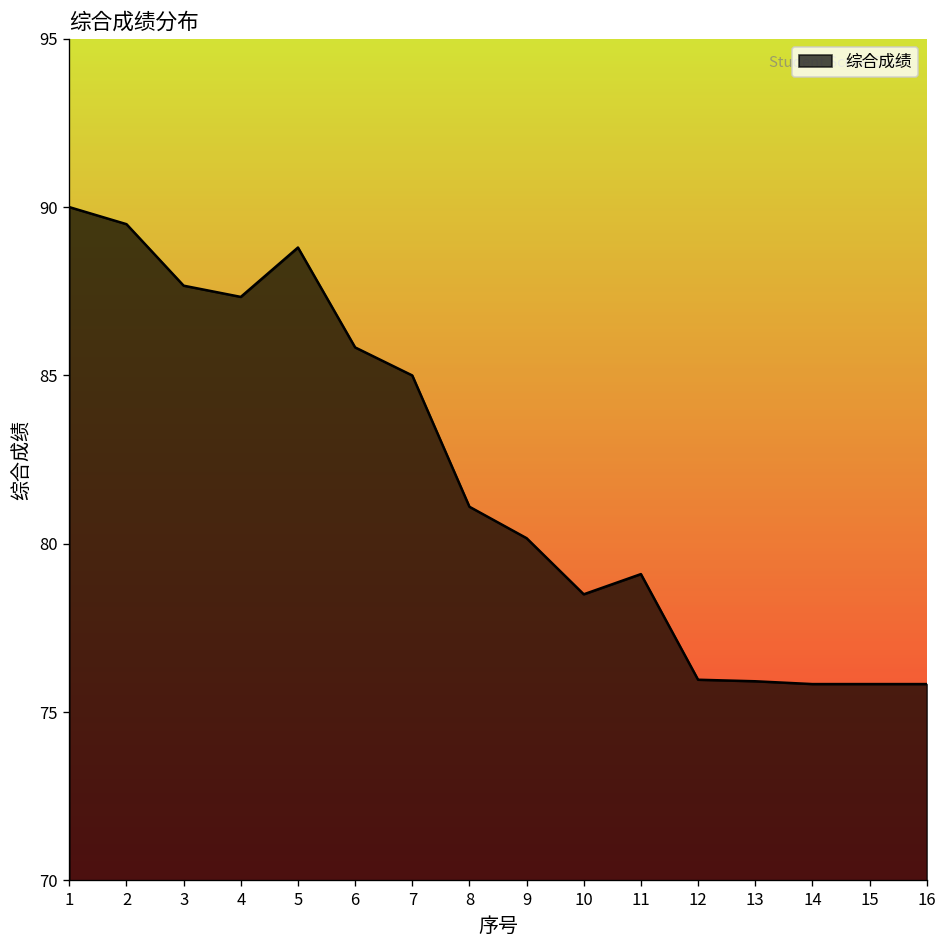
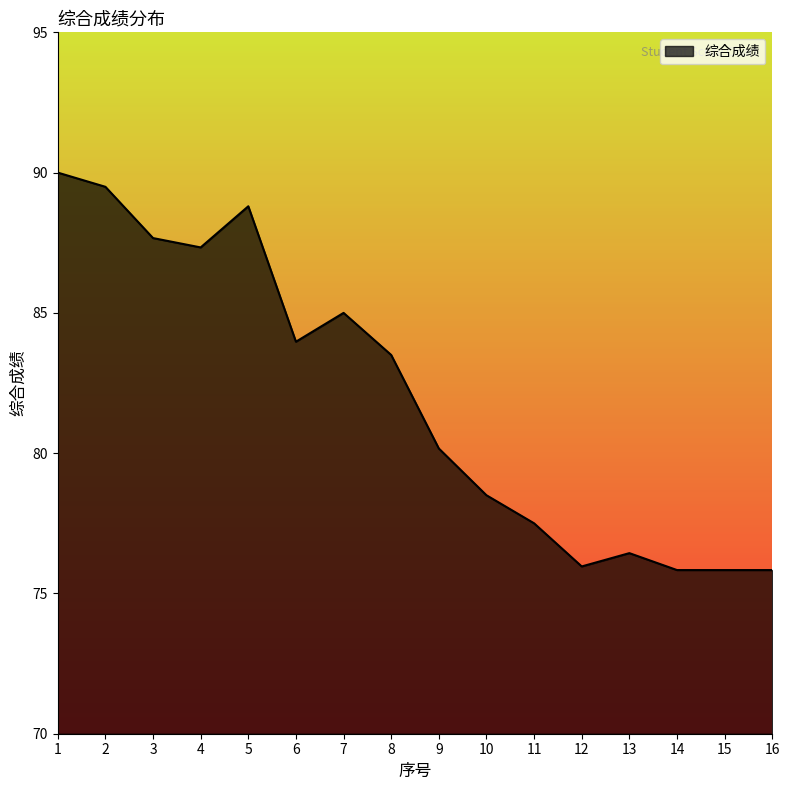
  {
    "1": 90.0,
    "2": 89.5,
    "3": 87.7,
    "4": 87.3,
    "5": 88.8,
-   "6": 85.8,
+   "6": 84.0,
    "7": 85.0,
-   "8": 81.1,
+   "8": 83.5,
    "9": 80.2,
    "10": 78.5,
-   "11": 79.1,
+   "11": 77.5,
    "12": 76.0,
-   "13": 75.9,
+   "13": 76.4,
    "14": 75.8,
    "15": 75.8,
    "16": 75.8
  }
